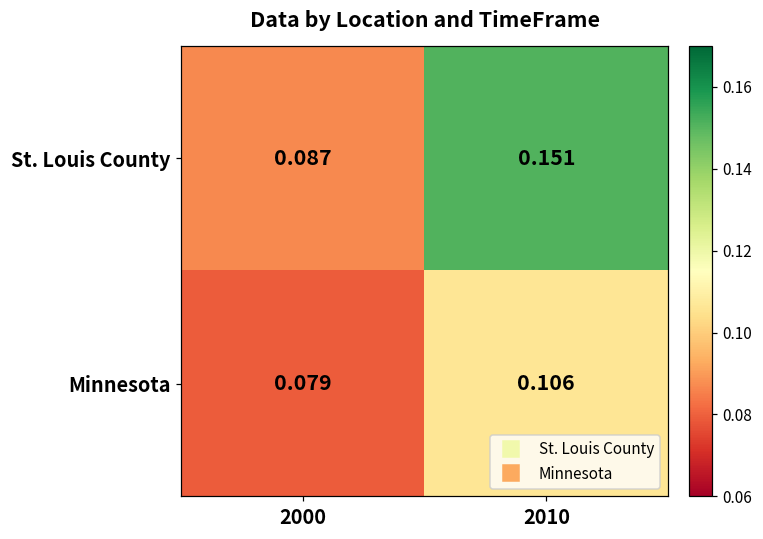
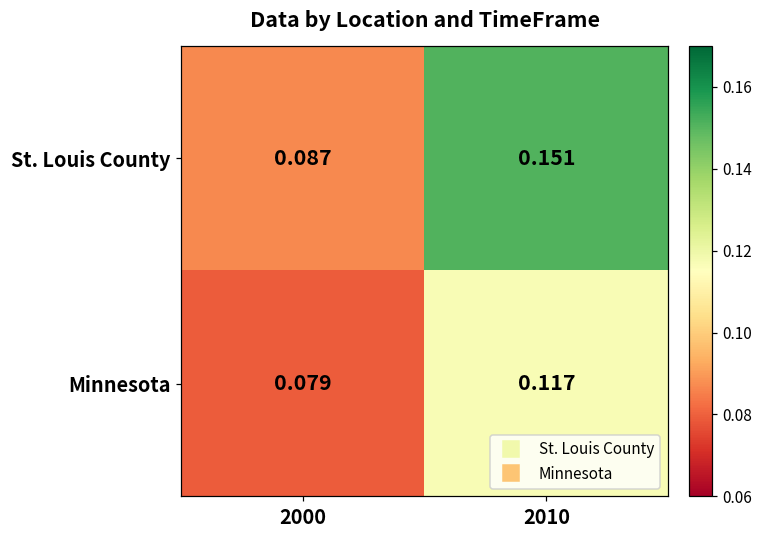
  {
    "St. Louis County": {
      "2000": 0.087,
      "2010": 0.151
    },
    "Minnesota": {
      "2000": 0.079,
-     "2010": 0.106
+     "2010": 0.117
    }
  }
